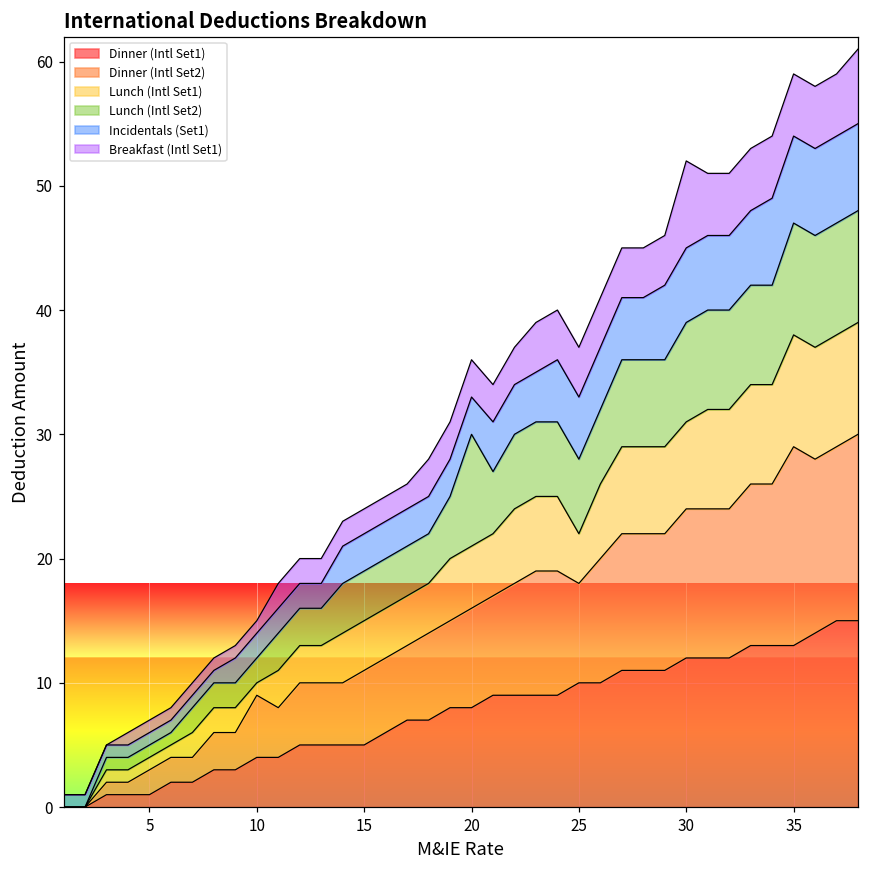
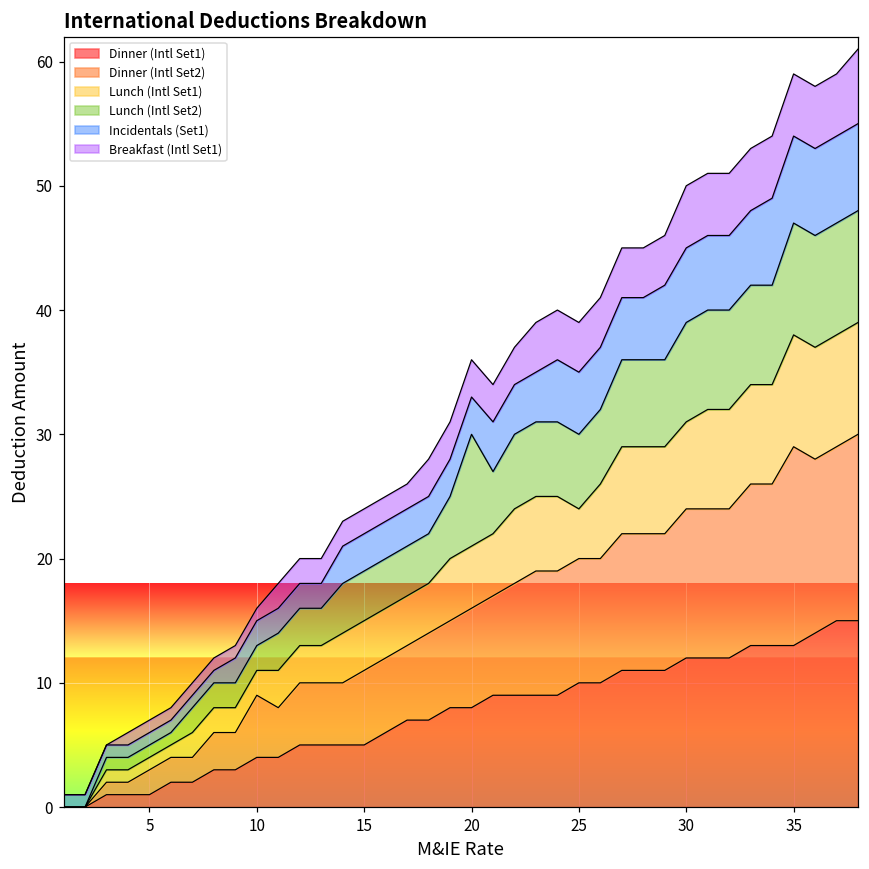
  {
    "Dinner (Intl Set1)": {
      "5": 1,
      "10": 4,
      "15": 5,
      "20": 8,
      "25": 10,
      "30": 12,
      "35": 13
    },
    "Dinner (Intl Set2)": {
      "5": 3,
      "10": 9,
      "15": 11,
      "20": 16,
-     "25": 8,
+     "25": 10,
      "30": 24,
      "35": 29
    },
    "Lunch (Intl Set1)": {
      "5": 1,
-     "10": 1,
+     "10": 2,
      "15": 4,
      "20": 5,
      "25": 4,
      "30": 7,
      "35": 9
    },
    "Lunch (Intl Set2)": {
      "5": 1,
      "10": 2,
      "15": 4,
      "20": 9,
      "25": 6,
      "30": 8,
      "35": 9
    },
    "Incidentals (Set1)": {
      "5": 1,
      "10": 2,
      "15": 3,
      "20": 3,
      "25": 5,
      "30": 6,
      "35": 7
    },
    "Breakfast (Intl Set1)": {
      "5": 1,
      "10": 1,
      "15": 2,
      "20": 3,
      "25": 4,
-     "30": 7,
+     "30": 5,
      "35": 5
    }
  }
